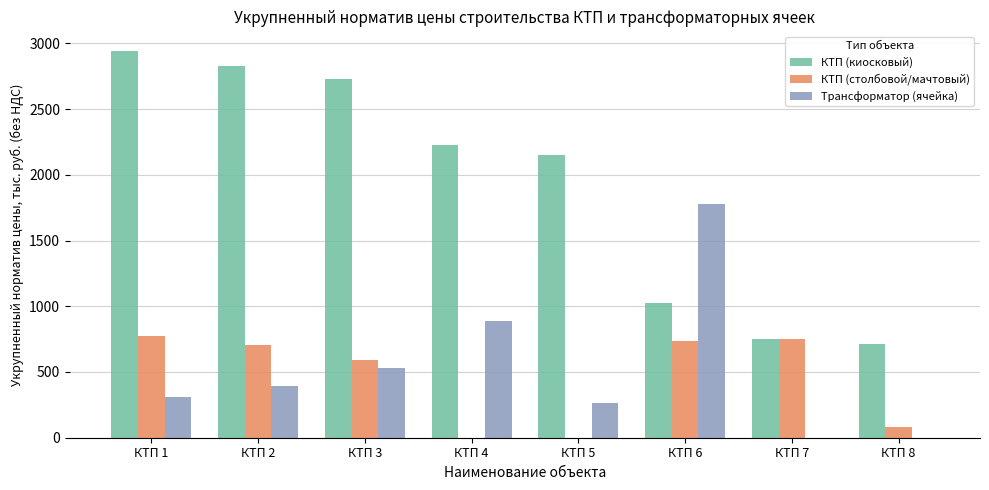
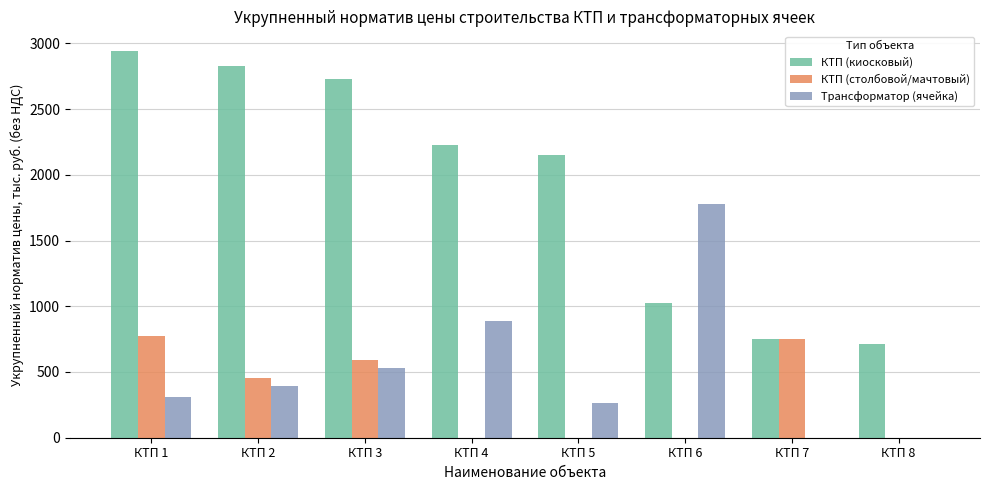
  {
    "КТП (столбовой/мачтовый)": {
      "КТП 1": 780,
-     "КТП 2": 700,
+     "КТП 2": 450,
      "КТП 3": 590,
      "КТП 4": 0,
      "КТП 5": 0,
-     "КТП 6": 740,
+     "КТП 6": 0,
      "КТП 7": 750,
-     "КТП 8": 80
+     "КТП 8": 0
    }
  }
